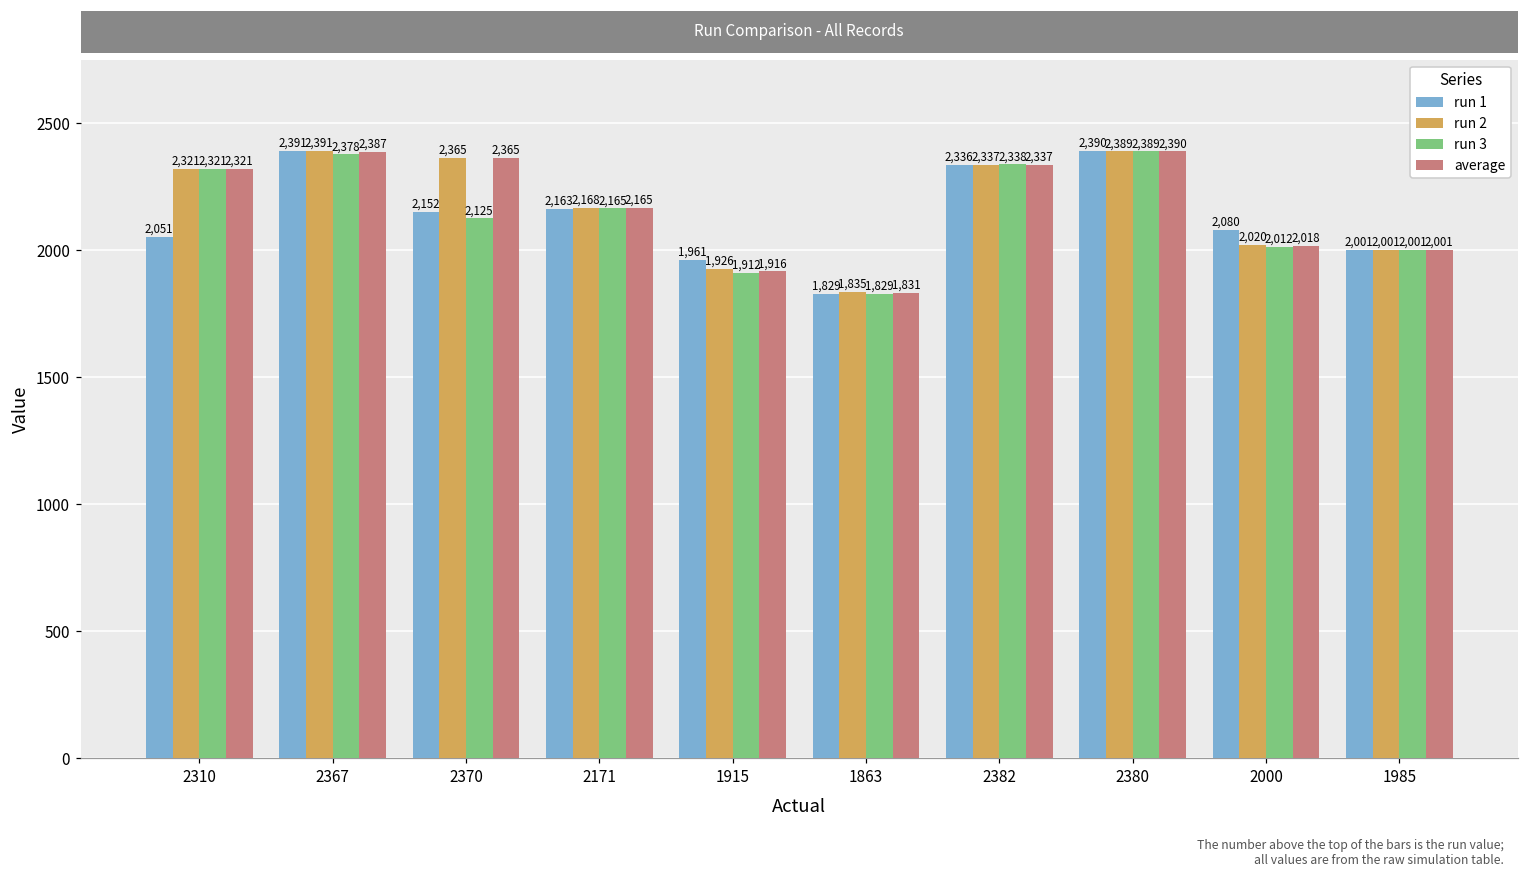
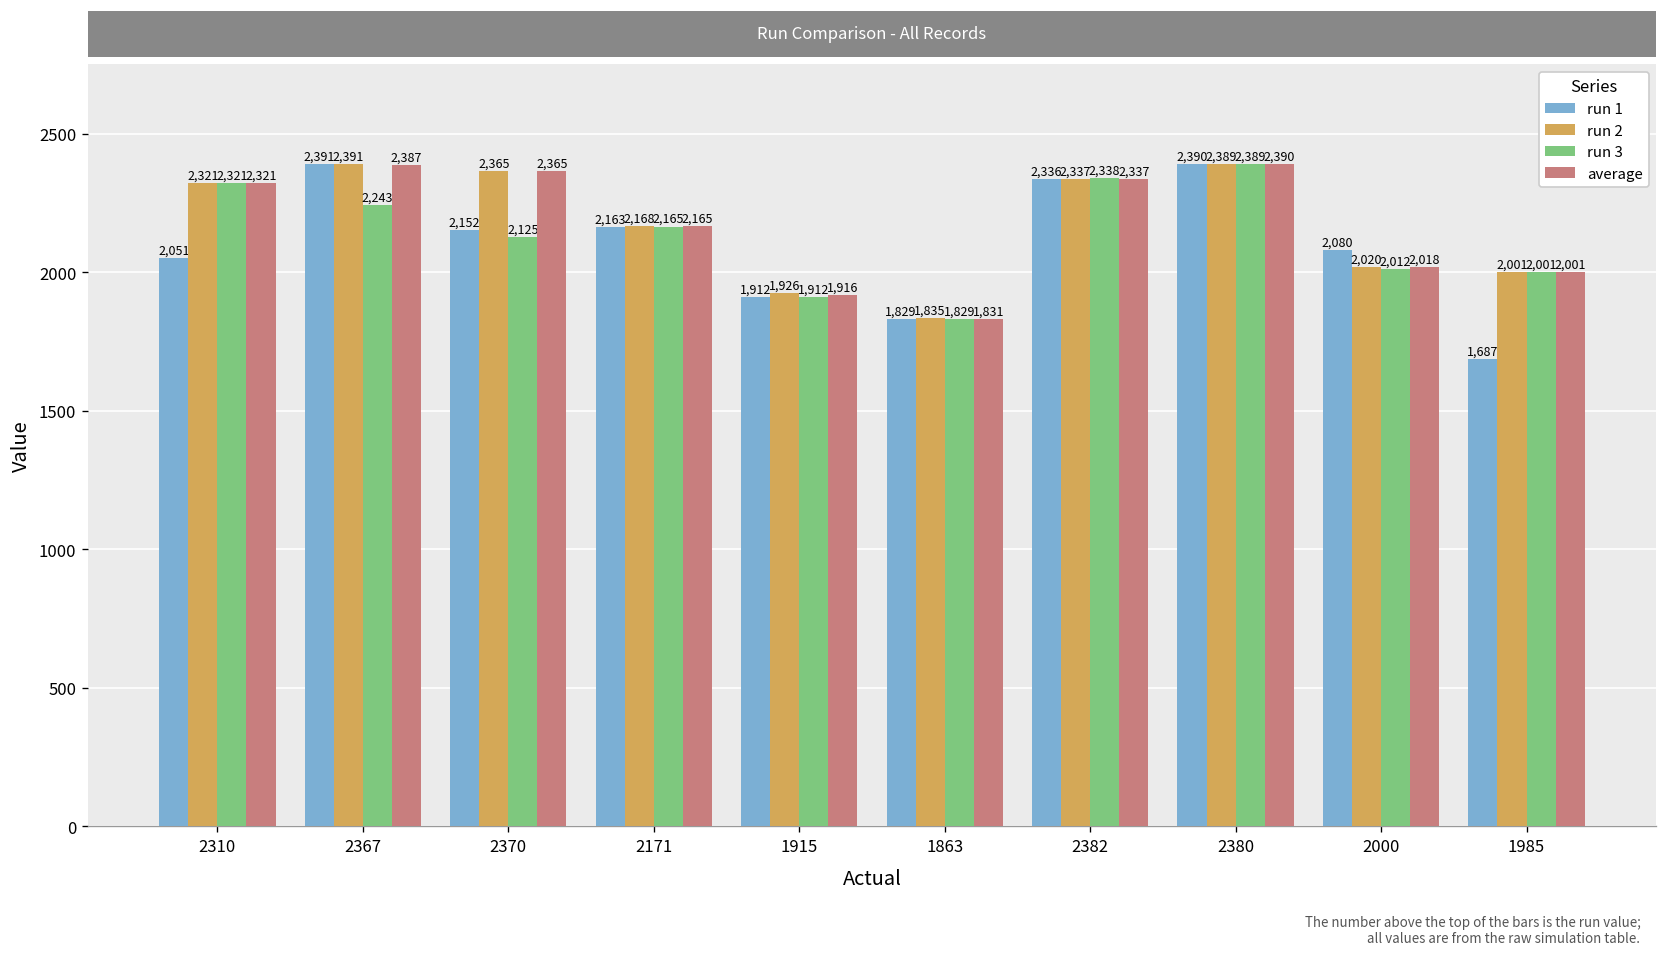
  {
    "run 1": {
      "2310": "2,051",
      "2367": "2,391",
      "2370": "2,152",
      "2171": "2,163",
-     "1915": "1,961",
+     "1915": "1,912",
      "1863": "1,829",
      "2382": "2,336",
      "2380": "2,390",
      "2000": "2,080",
-     "1985": "2,001"
+     "1985": "1,687"
    },
    "run 3": {
      "2310": "2,321",
-     "2367": "2,378",
+     "2367": "2,243",
      "2370": "2,125",
      "2171": "2,165",
      "1915": "1,912",
      "1863": "1,829",
      "2382": "2,338",
      "2380": "2,389",
      "2000": "2,012",
      "1985": "2,001"
    }
  }
